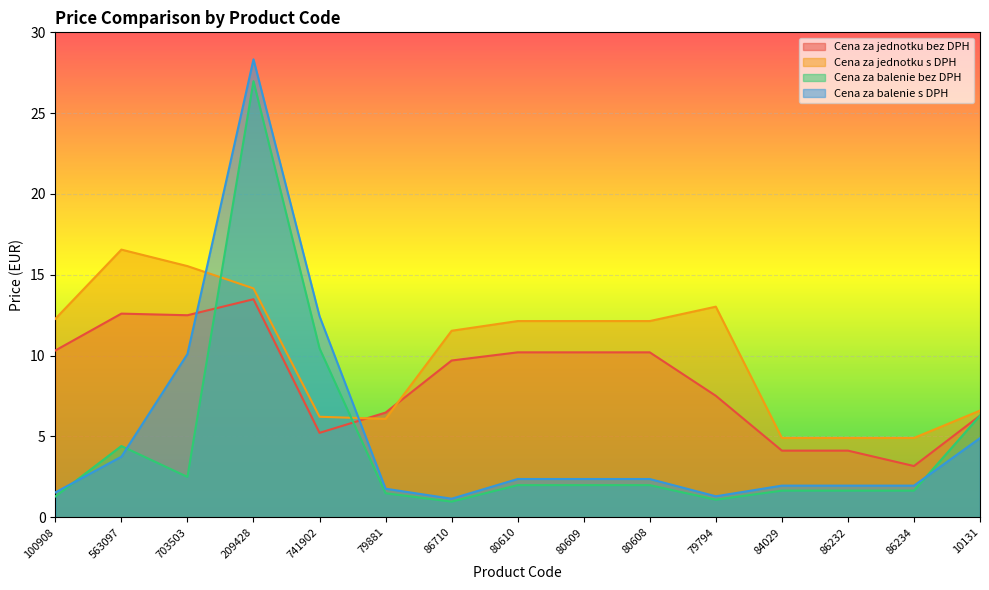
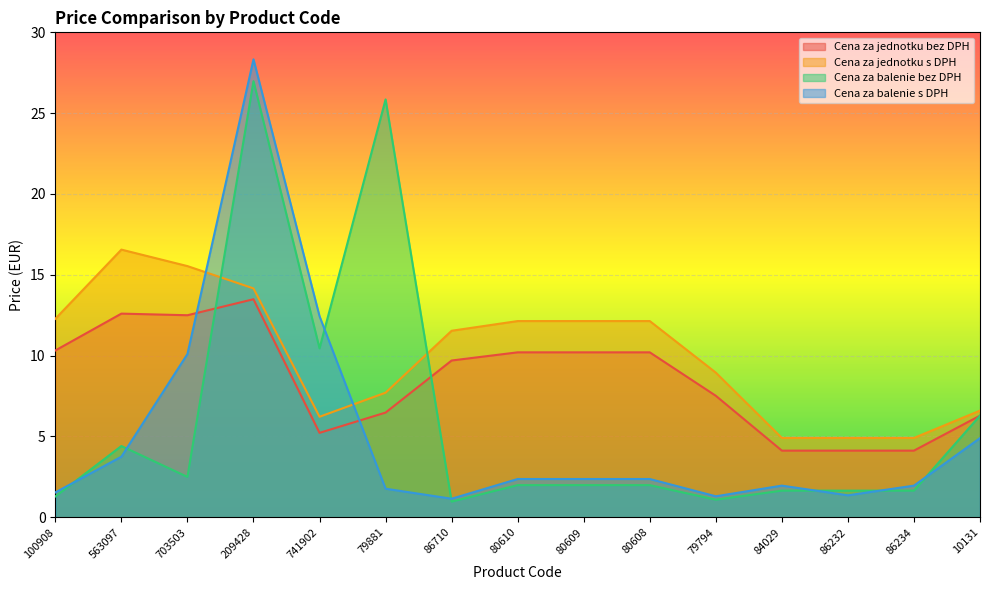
  {
    "Cena za jednotku bez DPH": {
      "100908": 10.3,
      "563097": 12.6,
      "703503": 12.5,
      "209428": 13.5,
      "741902": 5.2,
      "79881": 6.5,
      "86710": 9.7,
      "80610": 10.2,
      "80609": 10.2,
      "80608": 10.2,
      "79794": 7.5,
      "84029": 4.1,
      "86232": 4.1,
-     "86234": 3.2
+     "86234": 4.1
    },
    "Cena za jednotku s DPH": {
      "100908": 12.3,
      "563097": 16.6,
      "703503": 15.5,
      "209428": 14.2,
      "741902": 6.2,
-     "79881": 6.1,
+     "79881": 7.7,
      "86710": 11.5,
      "80610": 12.1,
      "80609": 12.1,
      "80608": 12.1,
-     "79794": 13.0,
+     "79794": 9.0,
      "84029": 4.9,
      "86232": 4.9,
      "86234": 4.9,
      "10131": 6.6
    },
    "Cena za balenie bez DPH": {
      "100908": 1.3,
      "563097": 4.4,
      "703503": 2.5,
      "209428": 27.0,
      "741902": 10.5,
-     "79881": 1.5,
+     "79881": 25.9,
      "86710": 1.0,
      "80610": 2.0,
      "80609": 2.0,
      "80608": 2.0,
      "79794": 1.1,
      "84029": 1.7,
      "86232": 1.7,
      "86234": 1.7
    },
    "Cena za balenie s DPH": {
      "100908": 1.5,
      "563097": 3.8,
      "703503": 10.1,
      "209428": 28.3,
      "741902": 12.4,
      "79881": 1.8,
      "86710": 1.2,
      "80610": 2.4,
      "80609": 2.4,
      "80608": 2.4,
      "79794": 1.3,
      "84029": 2.0,
-     "86232": 2.0,
+     "86232": 1.4,
      "86234": 2.0,
      "10131": 4.9
    }
  }
